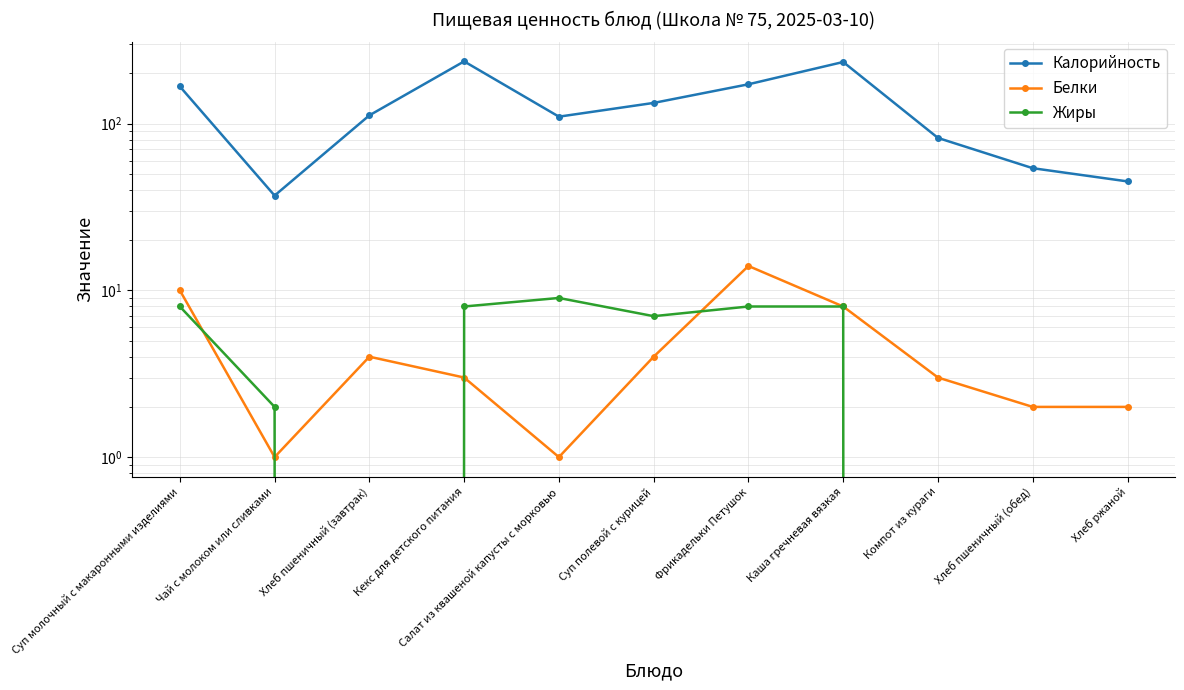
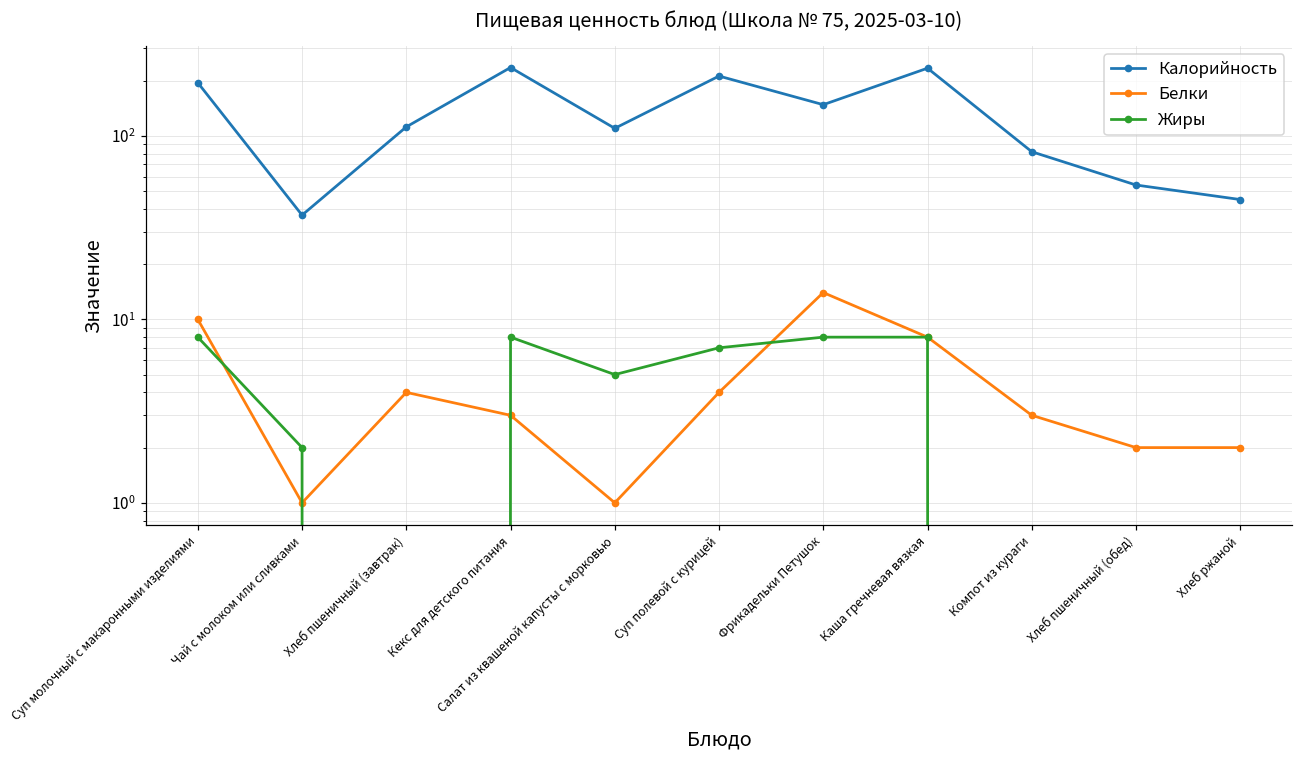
  {
    "Калорийность": {
-     "Суп молочный с макаронными изделиями": 170,
+     "Суп молочный с макаронными изделиями": 200,
      "Чай с молоком или сливками": 37,
      "Хлеб пшеничный (завтрак)": 110,
      "Кекс для детского питания": 240,
      "Салат из квашеной капусты с морковью": 110,
-     "Суп полевой с курицей": 130,
-     "Фрикадельки Петушок": 170,
+     "Суп полевой с курицей": 210,
+     "Фрикадельки Петушок": 150,
      "Каша гречневая вязкая": 230,
      "Компот из кураги": 80,
      "Хлеб пшеничный (обед)": 54,
      "Хлеб ржаной": 45
    },
    "Белки": {
      "Суп молочный с макаронными изделиями": 10,
      "Чай с молоком или сливками": 1,
      "Хлеб пшеничный (завтрак)": 4,
      "Кекс для детского питания": 3,
      "Салат из квашеной капусты с морковью": 1,
      "Суп полевой с курицей": 4,
      "Фрикадельки Петушок": 14,
      "Компот из кураги": 3,
      "Хлеб пшеничный (обед)": 2,
      "Хлеб ржаной": 2
    },
    "Жиры": {
      "Суп молочный с макаронными изделиями": 8,
      "Чай с молоком или сливками": 2,
      "Кекс для детского питания": 8,
-     "Салат из квашеной капусты с морковью": 9,
+     "Салат из квашеной капусты с морковью": 5,
      "Суп полевой с курицей": 7,
      "Фрикадельки Петушок": 8
    }
  }
